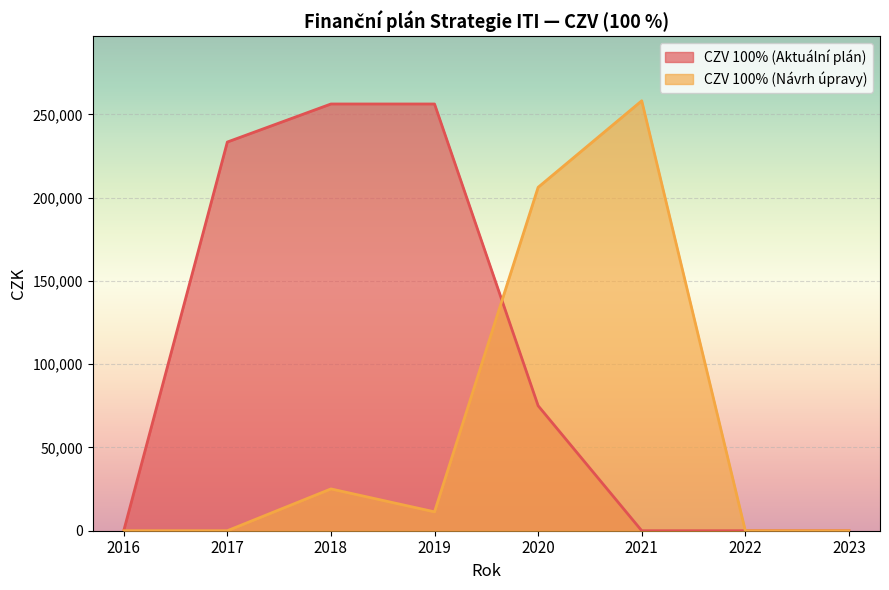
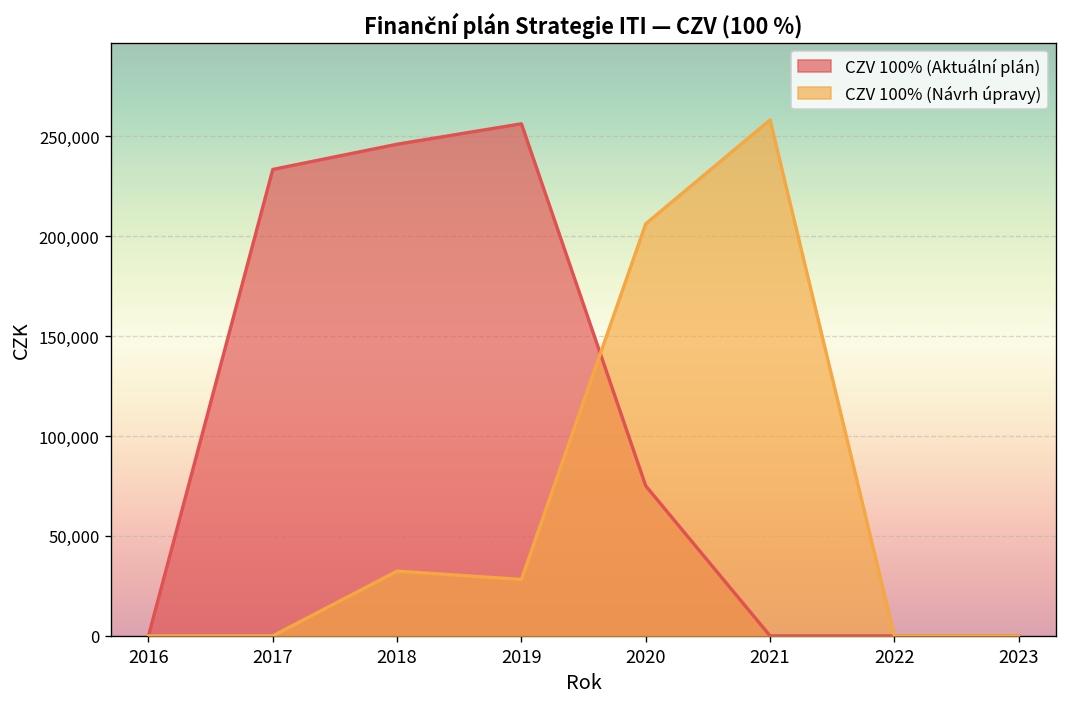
  {
    "CZV 100% (Aktuální plán)": {
      "2017": "233,000",
-     "2018": "256,000",
+     "2018": "246,000",
      "2019": "256,000",
      "2020": "75,000",
      "2021": "0"
    },
    "CZV 100% (Návrh úpravy)": {
      "2017": "0",
-     "2018": "25,000",
-     "2019": "11,000",
+     "2018": "32,000",
+     "2019": "28,000",
      "2020": "206,000",
      "2021": "258,000"
    }
  }
